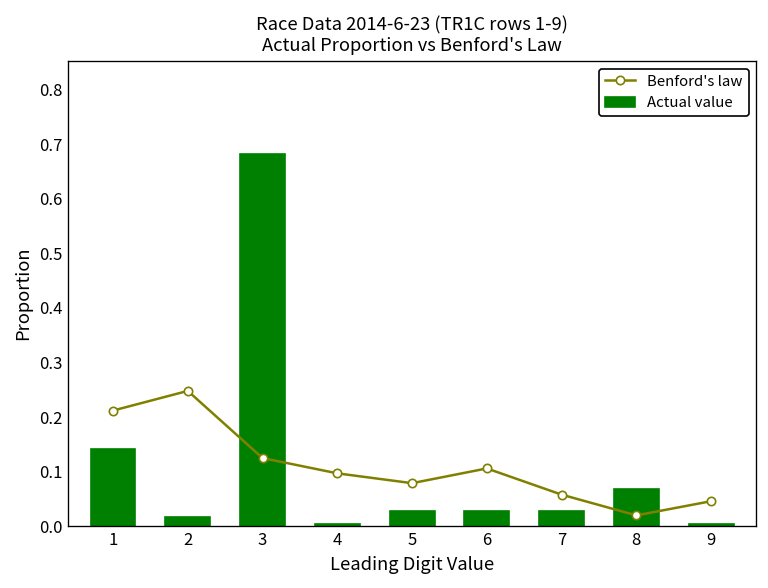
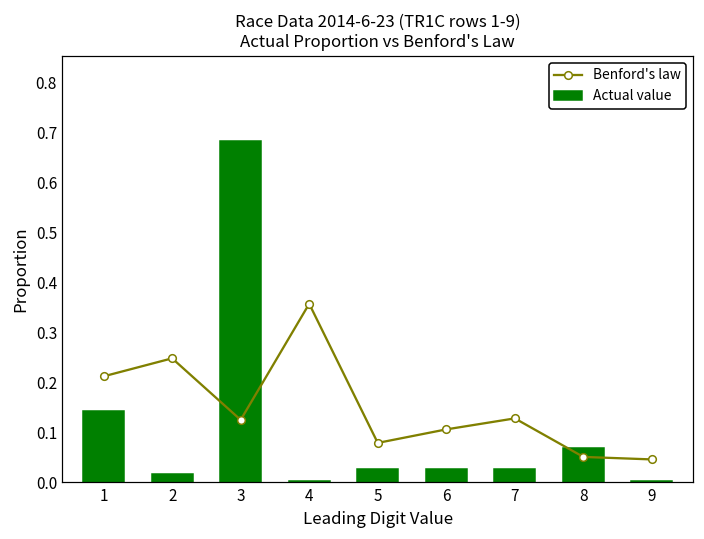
  {
    "Benford's law": {
      "1": 0.21,
      "2": 0.25,
      "3": 0.13,
-     "4": 0.10,
+     "4": 0.36,
      "5": 0.08,
      "6": 0.11,
-     "7": 0.06,
-     "8": 0.02,
+     "7": 0.13,
+     "8": 0.05,
      "9": 0.05
    },
    "Actual value": {
      "1": 0.14,
      "2": 0.02,
      "3": 0.68,
      "5": 0.03,
      "6": 0.03,
      "7": 0.03,
      "8": 0.07
    }
  }
